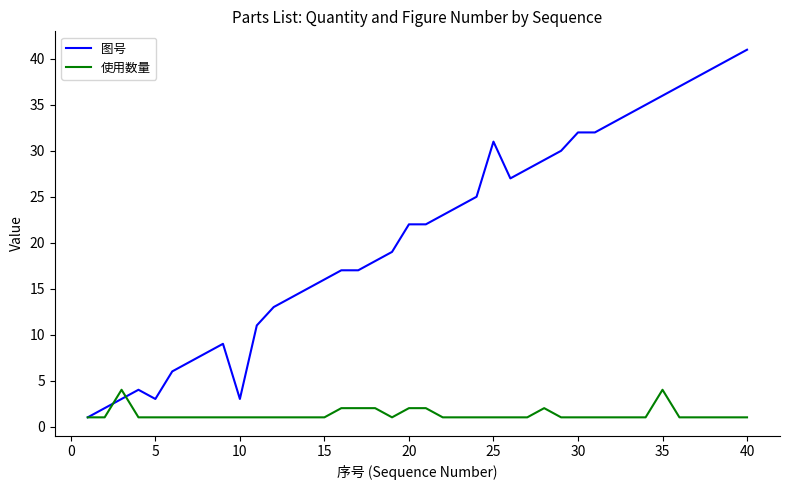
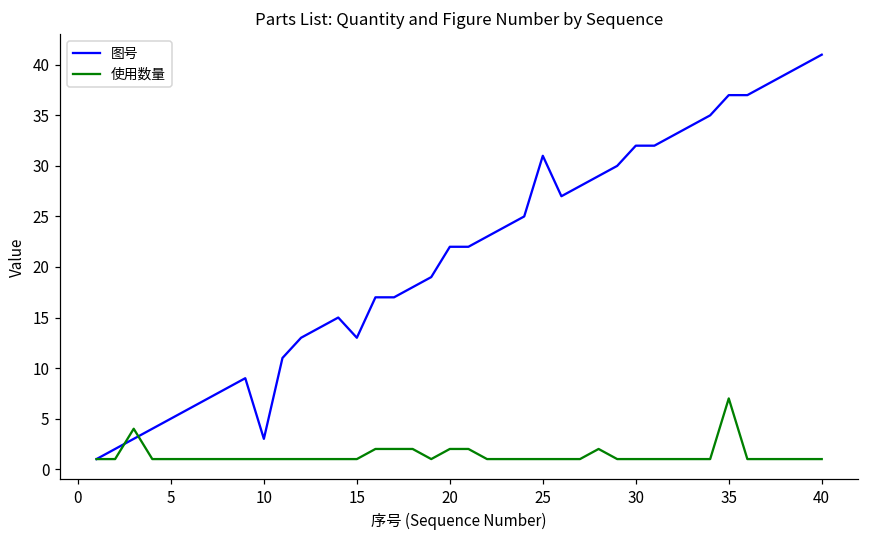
  {
    "图号": {
-     "5": 3,
+     "5": 5,
      "10": 3,
-     "15": 16,
+     "15": 13,
      "20": 22,
      "25": 31,
      "30": 32,
-     "35": 36,
+     "35": 37,
      "40": 41
    },
    "使用数量": {
      "5": 1,
      "10": 1,
      "15": 1,
      "20": 2,
      "25": 1,
      "30": 1,
-     "35": 4,
+     "35": 7,
      "40": 1
    }
  }
